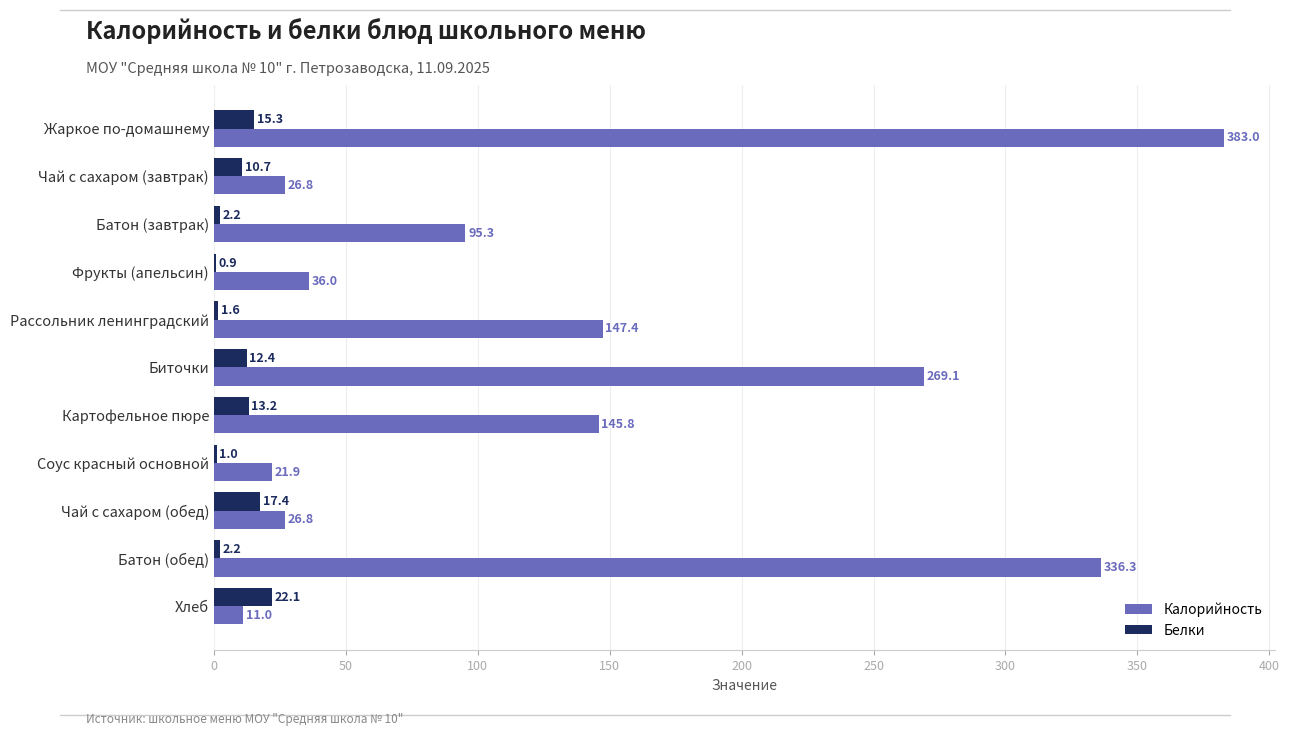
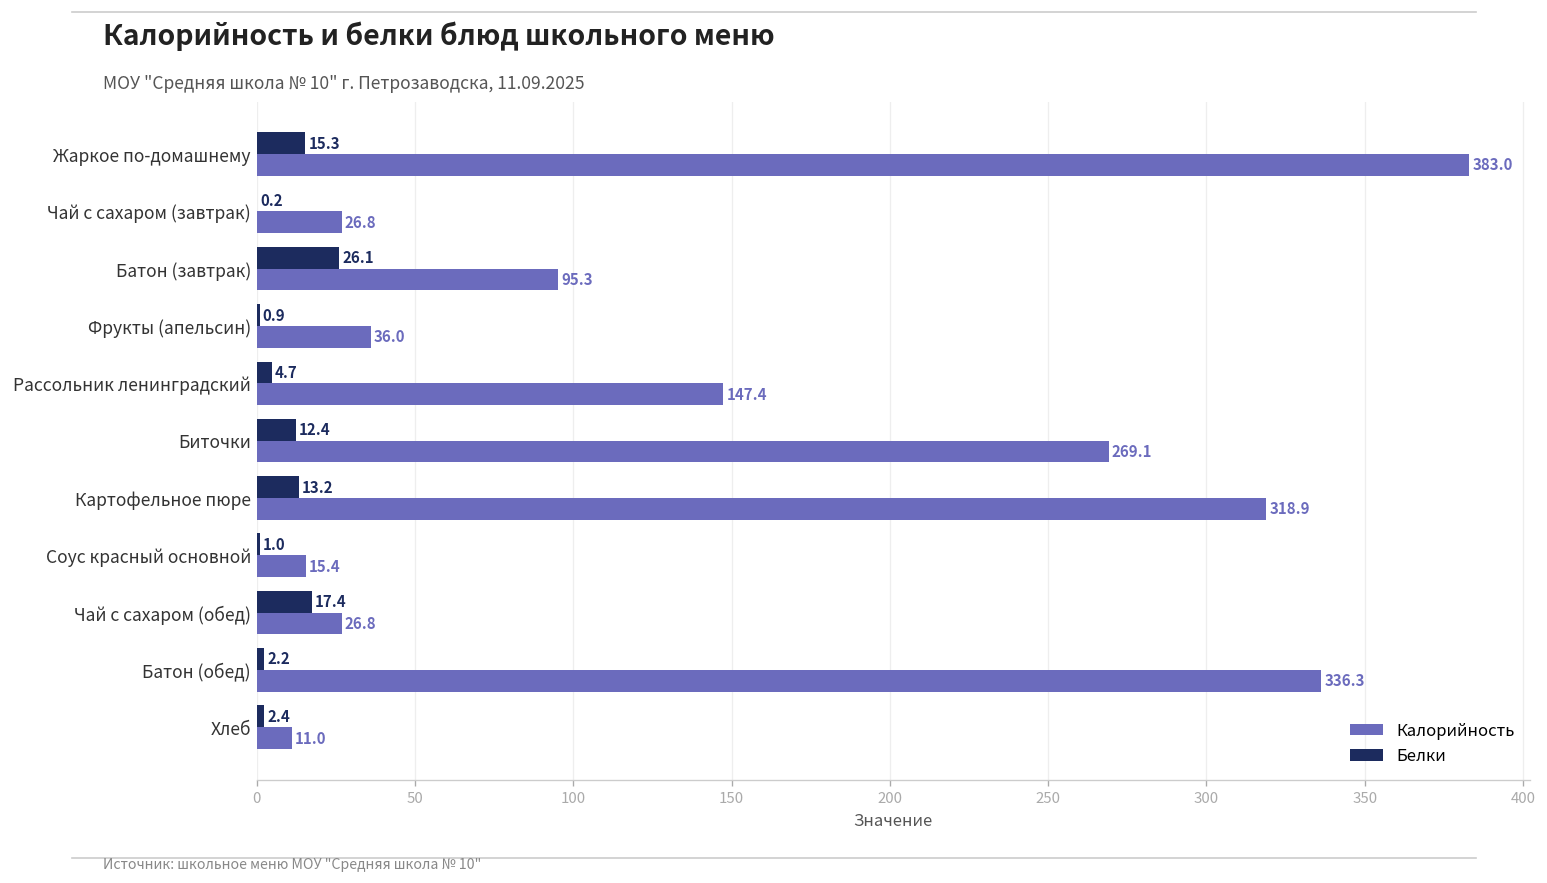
  {
    "Калорийность": {
      "Жаркое по-домашнему": 383.0,
      "Чай с сахаром (завтрак)": 26.8,
      "Батон (завтрак)": 95.3,
      "Фрукты (апельсин)": 36.0,
      "Рассольник ленинградский": 147.4,
      "Биточки": 269.1,
-     "Картофельное пюре": 145.8,
-     "Соус красный основной": 21.9,
+     "Картофельное пюре": 318.9,
+     "Соус красный основной": 15.4,
      "Чай с сахаром (обед)": 26.8,
      "Батон (обед)": 336.3,
      "Хлеб": 11.0
    },
    "Белки": {
      "Жаркое по-домашнему": 15.3,
-     "Чай с сахаром (завтрак)": 10.7,
-     "Батон (завтрак)": 2.2,
+     "Чай с сахаром (завтрак)": 0.2,
+     "Батон (завтрак)": 26.1,
      "Фрукты (апельсин)": 0.9,
-     "Рассольник ленинградский": 1.6,
+     "Рассольник ленинградский": 4.7,
      "Биточки": 12.4,
      "Картофельное пюре": 13.2,
      "Соус красный основной": 1.0,
      "Чай с сахаром (обед)": 17.4,
      "Батон (обед)": 2.2,
-     "Хлеб": 22.1
+     "Хлеб": 2.4
    }
  }
